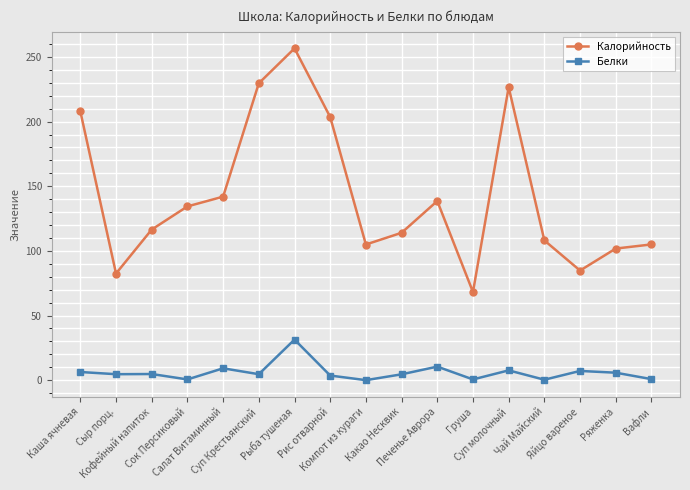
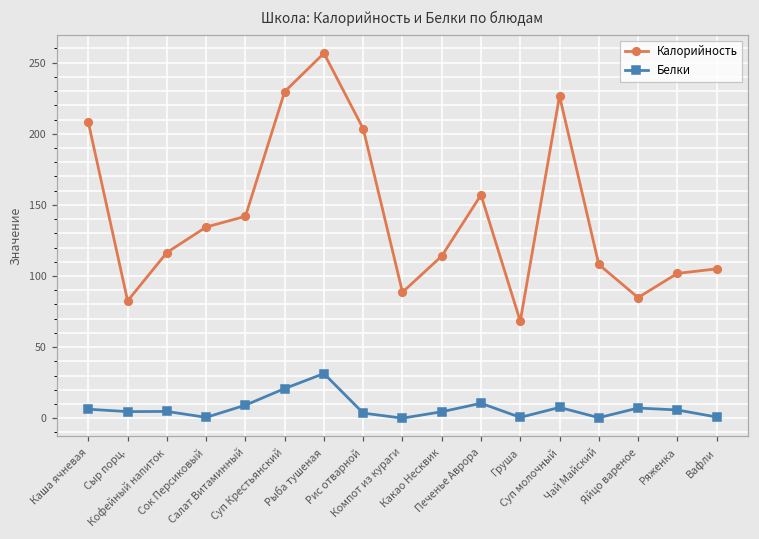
  {
    "Калорийность": {
      "Каша ячневая": 208,
      "Сыр порц.": 83,
      "Кофейный напиток": 117,
      "Сок Персиковый": 134,
      "Салат Витаминный": 142,
      "Суп Крестьянский": 230,
      "Рыба тушеная": 257,
      "Рис отварной": 204,
-     "Компот из кураги": 105,
+     "Компот из кураги": 89,
      "Какао Несквик": 114,
-     "Печенье Аврора": 139,
+     "Печенье Аврора": 157,
      "Груша": 68,
      "Суп молочный": 227,
      "Чай Майский": 108,
      "Яйцо вареное": 85,
      "Ряженка": 102,
      "Вафли": 105
    },
    "Белки": {
      "Каша ячневая": 6,
      "Сыр порц.": 5,
      "Кофейный напиток": 5,
      "Сок Персиковый": 1,
      "Салат Витаминный": 9,
-     "Суп Крестьянский": 5,
+     "Суп Крестьянский": 21,
      "Рыба тушеная": 31,
      "Рис отварной": 4,
      "Компот из кураги": 0,
      "Какао Несквик": 5,
      "Печенье Аврора": 11,
      "Груша": 1,
      "Суп молочный": 8,
      "Чай Майский": 0,
      "Яйцо вареное": 7,
      "Ряженка": 6,
      "Вафли": 1
    }
  }
